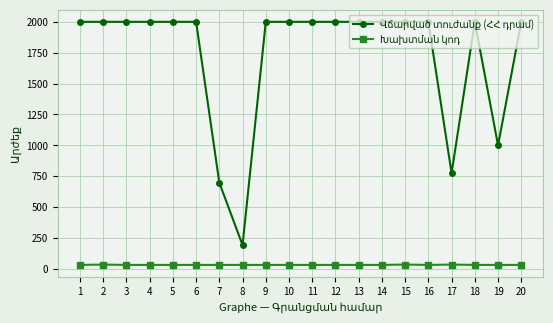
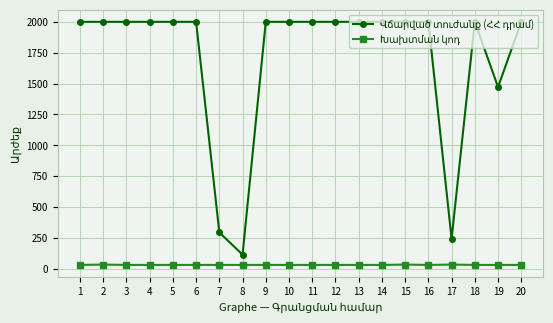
  {
    "Վճարված տուժանք (ՀՀ դրամ)": {
      "1": 2000,
      "2": 2000,
      "3": 2000,
      "4": 2000,
      "5": 2000,
      "6": 2000,
-     "7": 700,
-     "8": 190,
+     "7": 290,
+     "8": 110,
      "9": 2000,
      "10": 2000,
      "11": 2000,
      "12": 2000,
-     "17": 770,
-     "19": 1000
+     "17": 240,
+     "19": 1470
    },
    "Խախտման կոդ": {
      "1": 30,
      "2": 30,
      "3": 30,
      "4": 30,
      "5": 30,
      "6": 30,
      "7": 30,
      "8": 30,
      "9": 30,
      "10": 30,
      "11": 30,
      "12": 30,
      "13": 30,
      "14": 30,
      "15": 30,
      "16": 30,
      "17": 30,
      "18": 30,
      "19": 30,
      "20": 30
    }
  }
